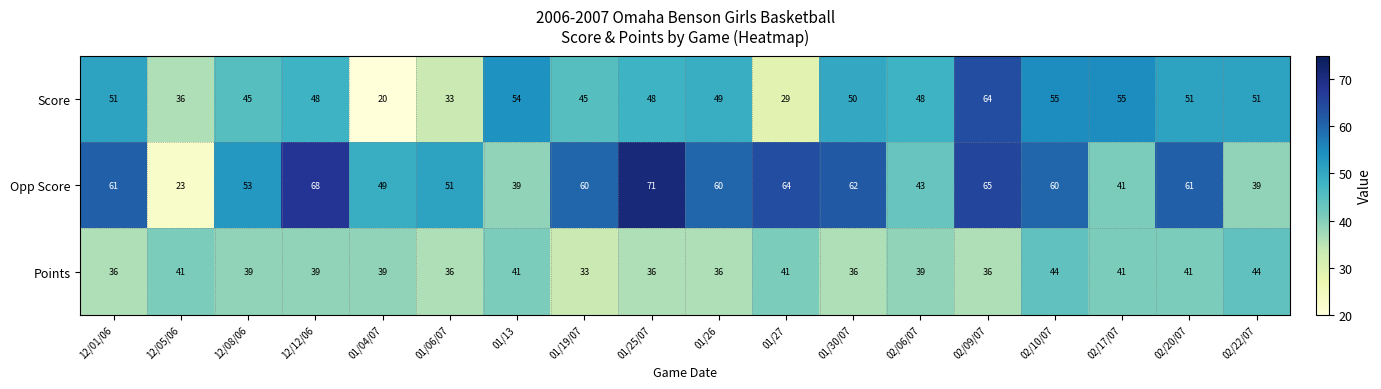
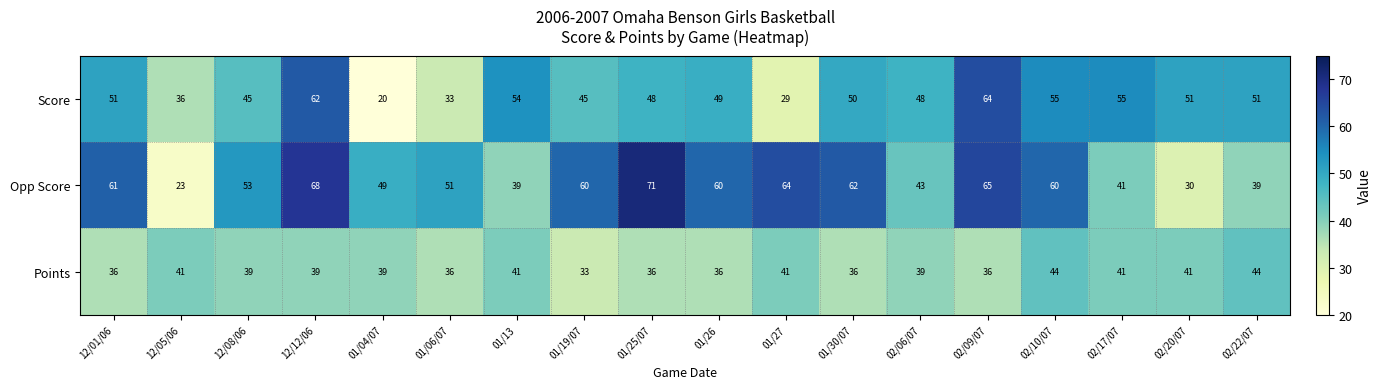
  {
    "Score": {
      "12/01/06": 51,
      "12/05/06": 36,
      "12/08/06": 45,
-     "12/12/06": 48,
+     "12/12/06": 62,
      "01/04/07": 20,
      "01/06/07": 33,
      "01/13": 54,
      "01/19/07": 45,
      "01/25/07": 48,
      "01/26": 49,
      "01/27": 29,
      "01/30/07": 50,
      "02/06/07": 48,
      "02/09/07": 64,
      "02/10/07": 55,
      "02/17/07": 55,
      "02/20/07": 51,
      "02/22/07": 51
    },
    "Opp Score": {
      "12/01/06": 61,
      "12/05/06": 23,
      "12/08/06": 53,
      "12/12/06": 68,
      "01/04/07": 49,
      "01/06/07": 51,
      "01/13": 39,
      "01/19/07": 60,
      "01/25/07": 71,
      "01/26": 60,
      "01/27": 64,
      "01/30/07": 62,
      "02/06/07": 43,
      "02/09/07": 65,
      "02/10/07": 60,
      "02/17/07": 41,
-     "02/20/07": 61,
+     "02/20/07": 30,
      "02/22/07": 39
    },
    "Points": {
      "12/01/06": 36,
      "12/05/06": 41,
      "12/08/06": 39,
      "12/12/06": 39,
      "01/04/07": 39,
      "01/06/07": 36,
      "01/13": 41,
      "01/19/07": 33,
      "01/25/07": 36,
      "01/26": 36,
      "01/27": 41,
      "01/30/07": 36,
      "02/06/07": 39,
      "02/09/07": 36,
      "02/10/07": 44,
      "02/17/07": 41,
      "02/20/07": 41,
      "02/22/07": 44
    }
  }
